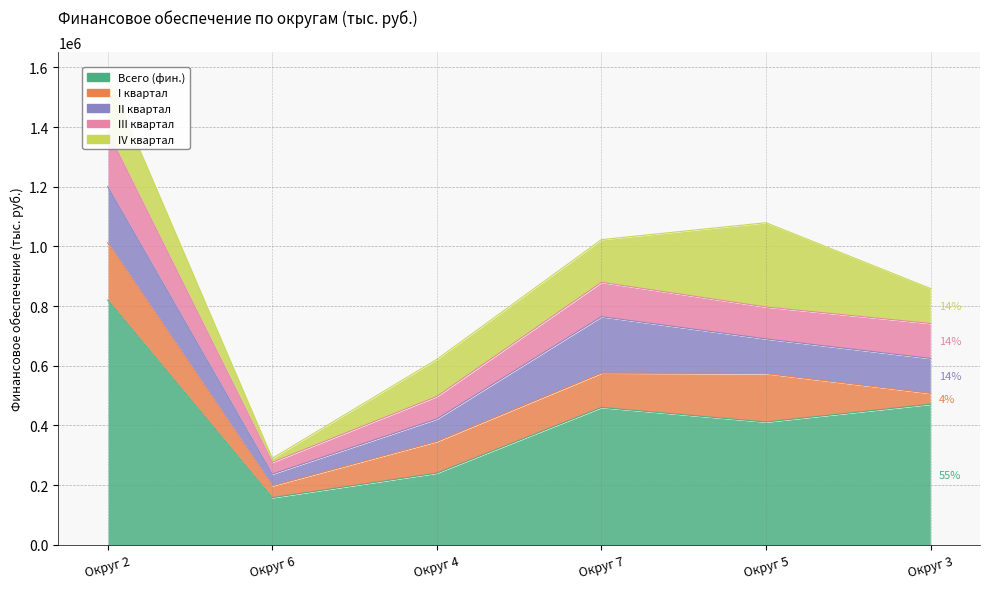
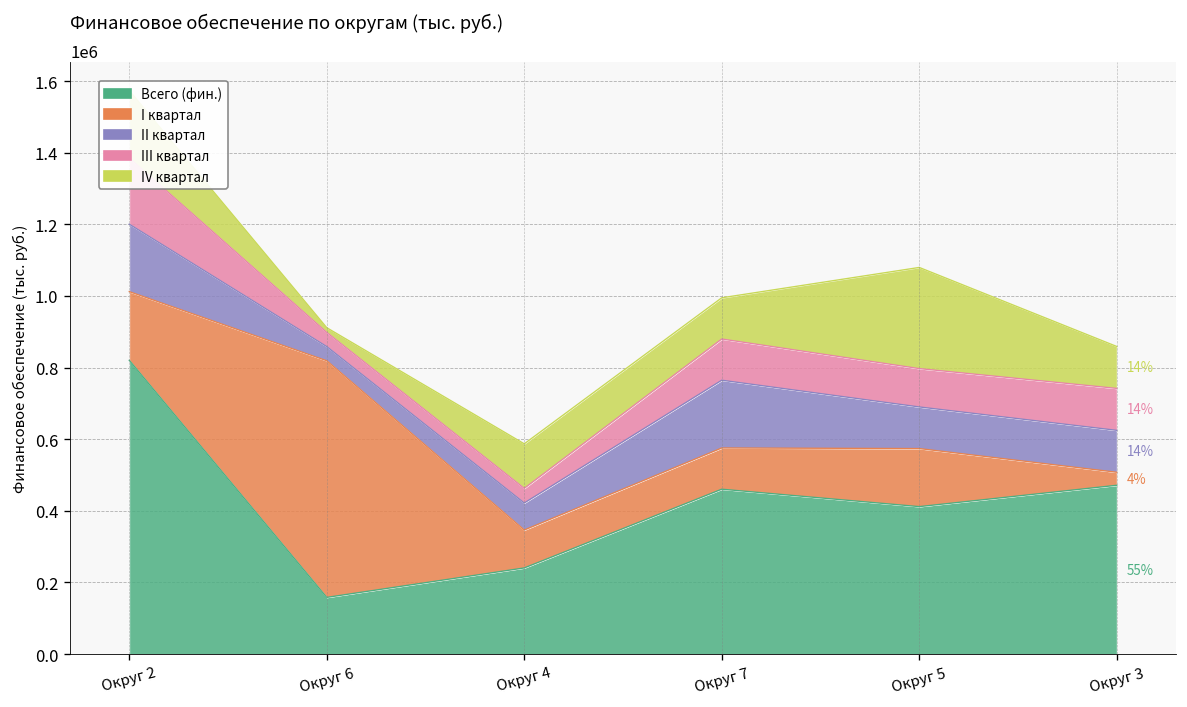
  {
    "Всего (фин.)": {
      "Округ 2": 820000,
      "Округ 6": 160000,
      "Округ 4": 240000,
      "Округ 7": 460000,
      "Округ 5": 410000
    },
    "I квартал": {
      "Округ 2": 190000,
-     "Округ 6": 40000,
+     "Округ 6": 660000,
      "Округ 4": 110000,
      "Округ 7": 120000,
      "Округ 5": 160000
    },
    "II квартал": {
      "Округ 2": 190000,
      "Округ 6": 40000,
      "Округ 4": 80000,
      "Округ 7": 190000,
      "Округ 5": 120000
    },
    "III квартал": {
      "Округ 6": 40000,
-     "Округ 4": 80000,
+     "Округ 4": 40000,
      "Округ 7": 120000,
      "Округ 5": 110000
    },
    "IV квартал": {
      "Округ 6": 10000,
      "Округ 4": 120000,
-     "Округ 7": 140000,
+     "Округ 7": 120000,
      "Округ 5": 280000
    }
  }
